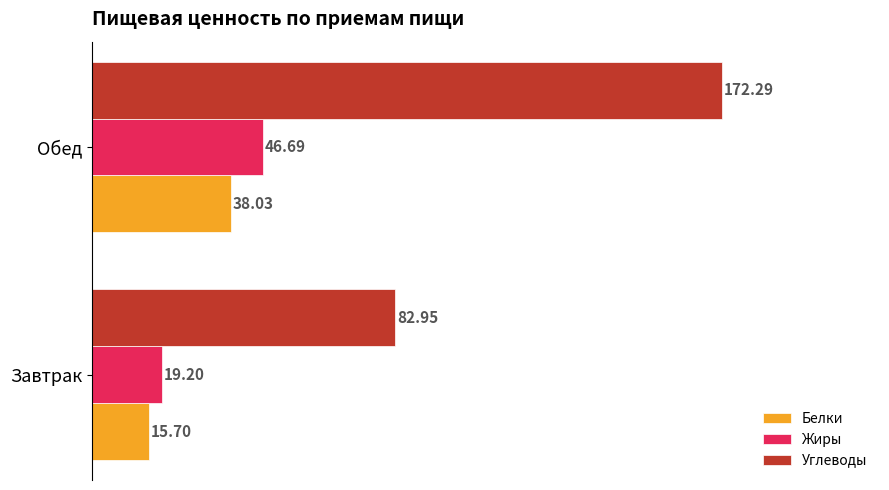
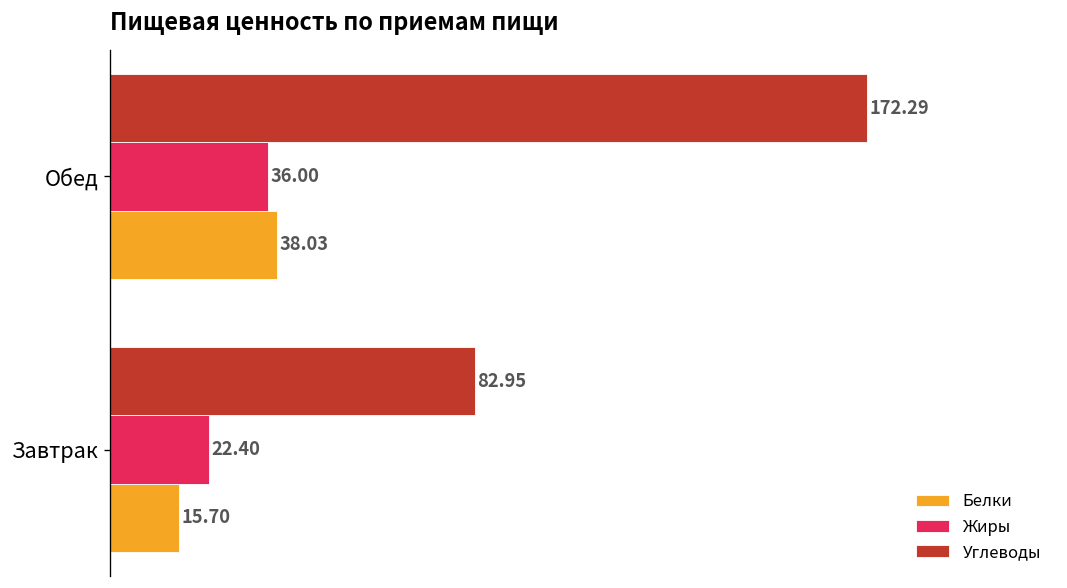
  {
    "Белки": {
      "Обед": 38.03,
      "Завтрак": 15.70
    },
    "Жиры": {
-     "Обед": 46.69,
-     "Завтрак": 19.20
+     "Обед": 36.00,
+     "Завтрак": 22.40
    },
    "Углеводы": {
      "Обед": 172.29,
      "Завтрак": 82.95
    }
  }
